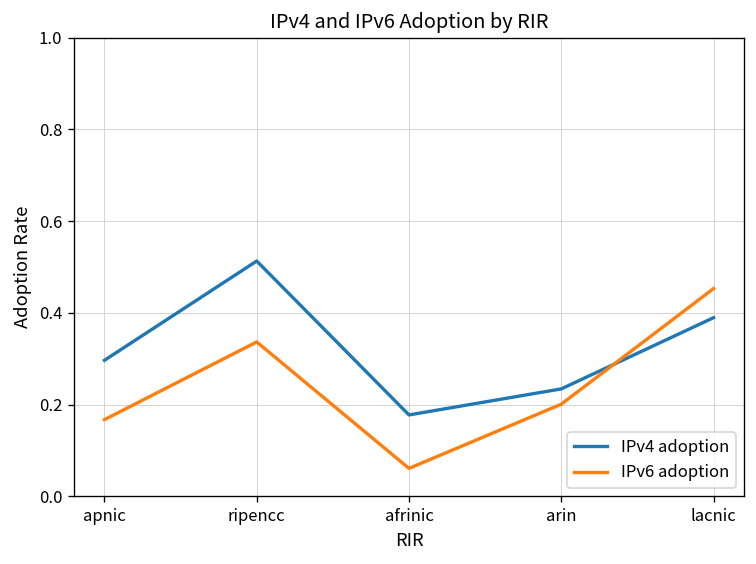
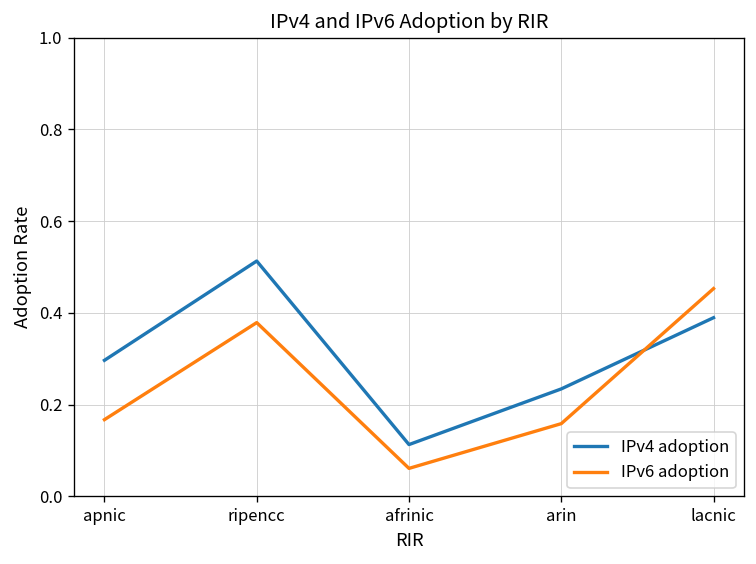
  {
    "IPv4 adoption": {
      "apnic": 0.30,
      "ripencc": 0.51,
-     "afrinic": 0.18,
+     "afrinic": 0.11,
      "arin": 0.23,
      "lacnic": 0.39
    },
    "IPv6 adoption": {
      "apnic": 0.17,
-     "ripencc": 0.34,
+     "ripencc": 0.38,
      "afrinic": 0.06,
-     "arin": 0.20,
+     "arin": 0.16,
      "lacnic": 0.45
    }
  }
